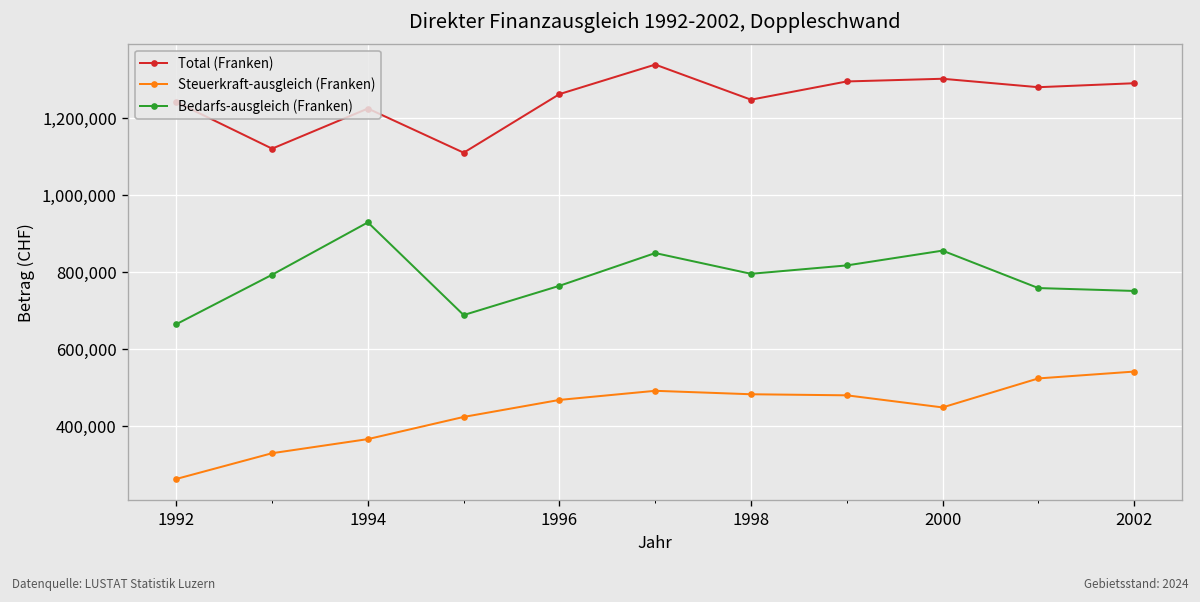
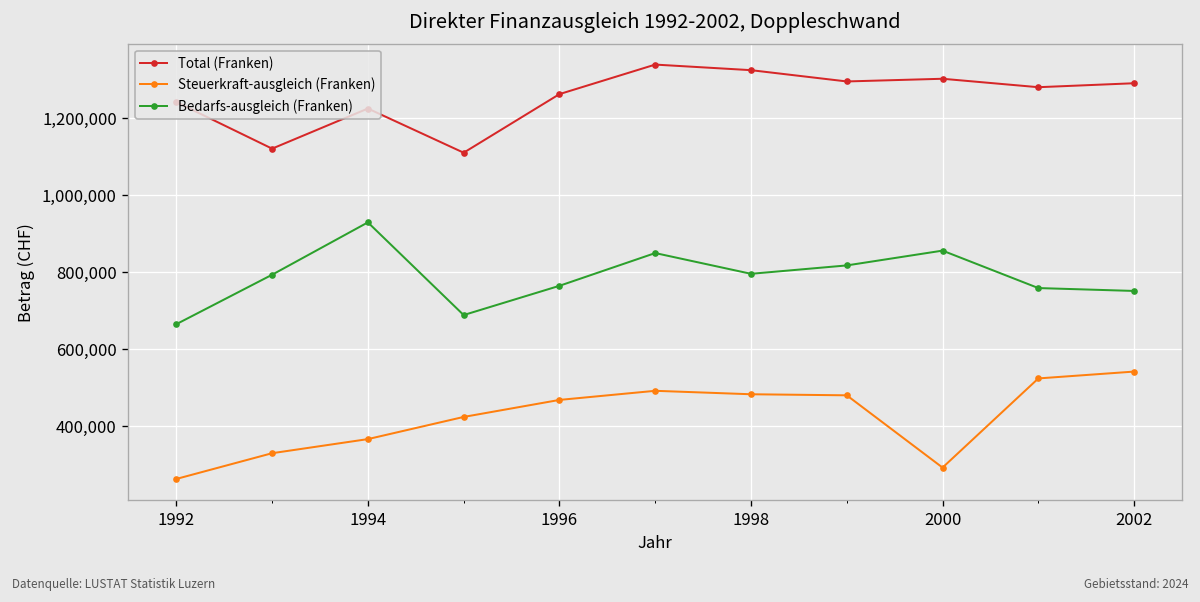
  {
    "Total (Franken)": {
      "1996": "1,260,000",
-     "1998": "1,250,000",
+     "1998": "1,330,000",
      "2000": "1,300,000",
      "2002": "1,290,000"
    },
    "Steuerkraft-ausgleich (Franken)": {
      "1992": "260,000",
      "1994": "370,000",
      "1996": "470,000",
      "1998": "480,000",
-     "2000": "450,000",
+     "2000": "290,000",
      "2002": "540,000"
    },
    "Bedarfs-ausgleich (Franken)": {
      "1992": "660,000",
      "1994": "930,000",
      "1996": "760,000",
      "1998": "800,000",
      "2000": "860,000",
      "2002": "750,000"
    }
  }
